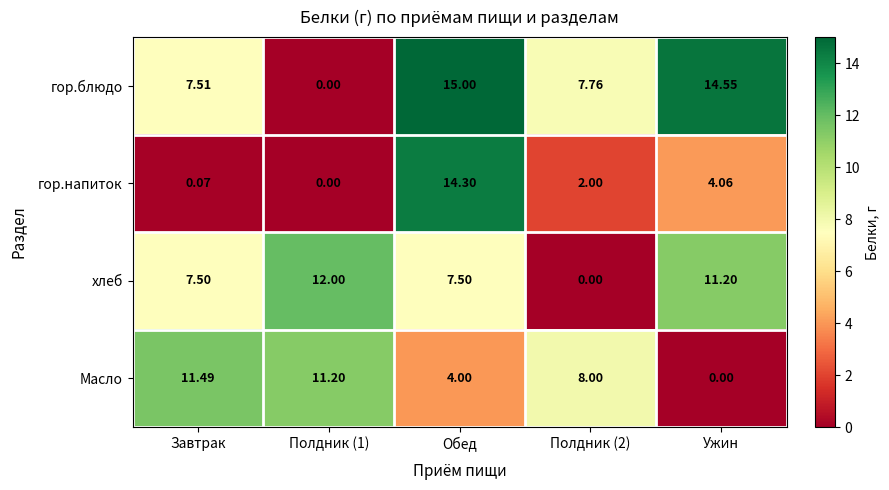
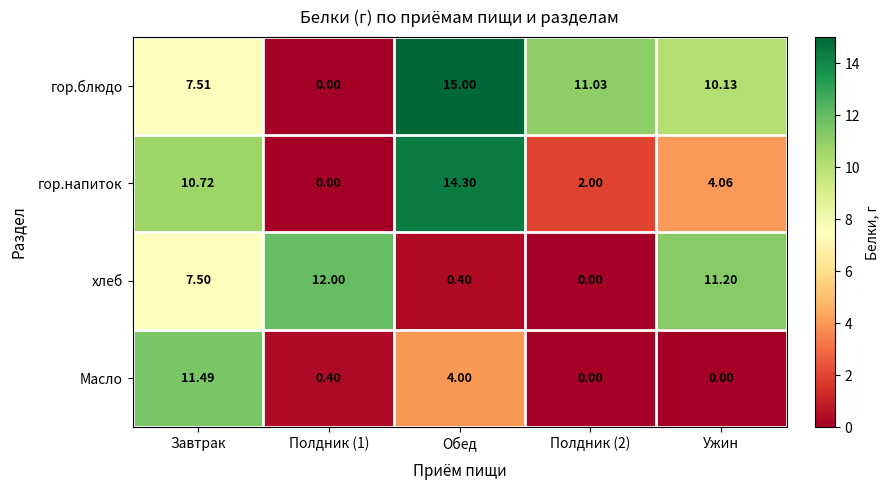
  {
    "гор.блюдо": {
      "Завтрак": 7.51,
      "Полдник (1)": 0.00,
      "Обед": 15.00,
-     "Полдник (2)": 7.76,
-     "Ужин": 14.55
+     "Полдник (2)": 11.03,
+     "Ужин": 10.13
    },
    "гор.напиток": {
-     "Завтрак": 0.07,
+     "Завтрак": 10.72,
      "Полдник (1)": 0.00,
      "Обед": 14.30,
      "Полдник (2)": 2.00,
      "Ужин": 4.06
    },
    "хлеб": {
      "Завтрак": 7.50,
      "Полдник (1)": 12.00,
-     "Обед": 7.50,
+     "Обед": 0.40,
      "Полдник (2)": 0.00,
      "Ужин": 11.20
    },
    "Масло": {
      "Завтрак": 11.49,
-     "Полдник (1)": 11.20,
+     "Полдник (1)": 0.40,
      "Обед": 4.00,
-     "Полдник (2)": 8.00,
+     "Полдник (2)": 0.00,
      "Ужин": 0.00
    }
  }
